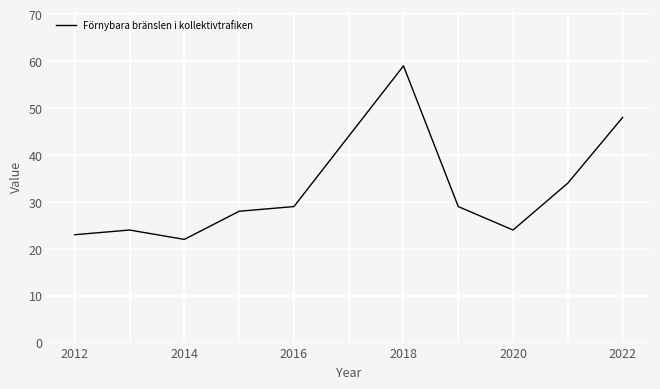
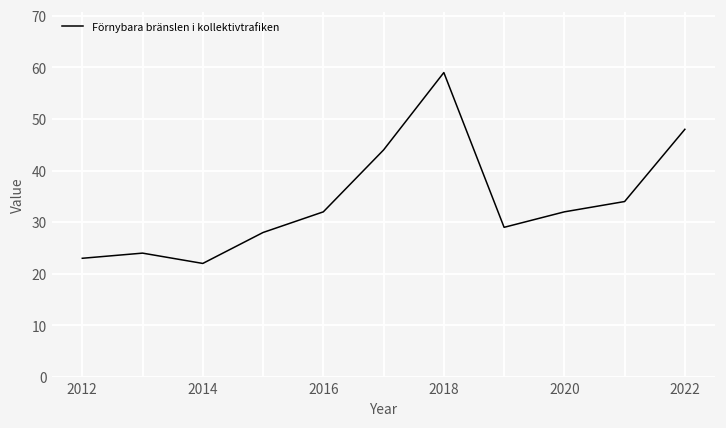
  {
    "2012": 23,
    "2014": 22,
-   "2016": 29,
+   "2016": 32,
    "2018": 59,
-   "2020": 24,
+   "2020": 32,
    "2022": 48
  }
